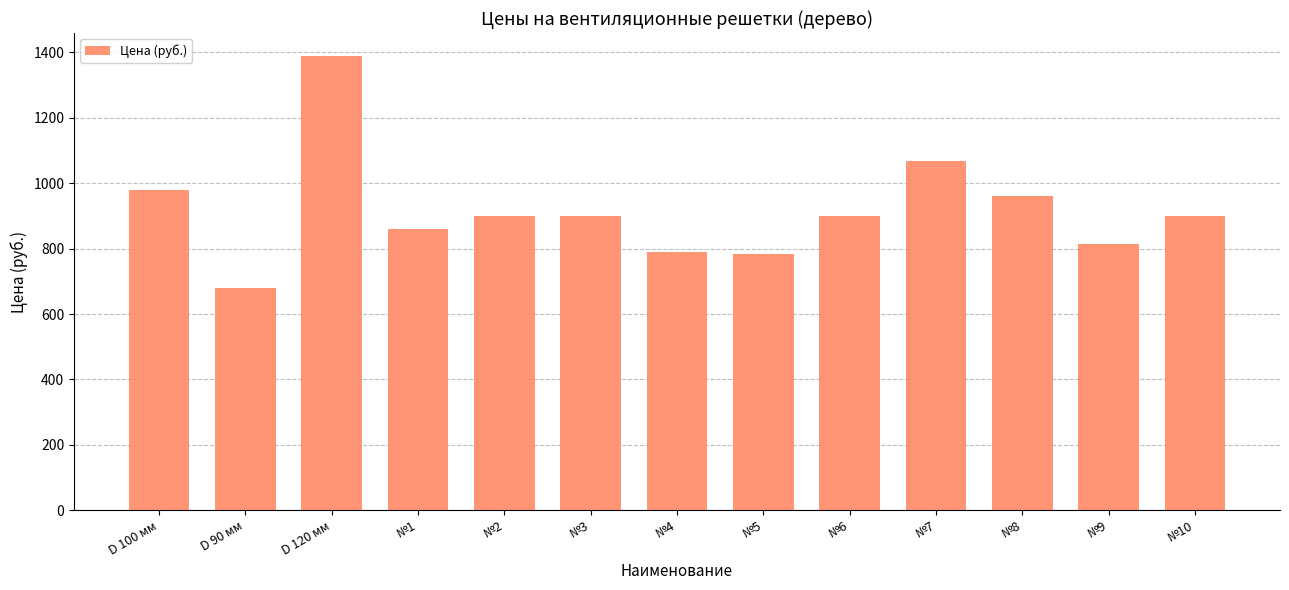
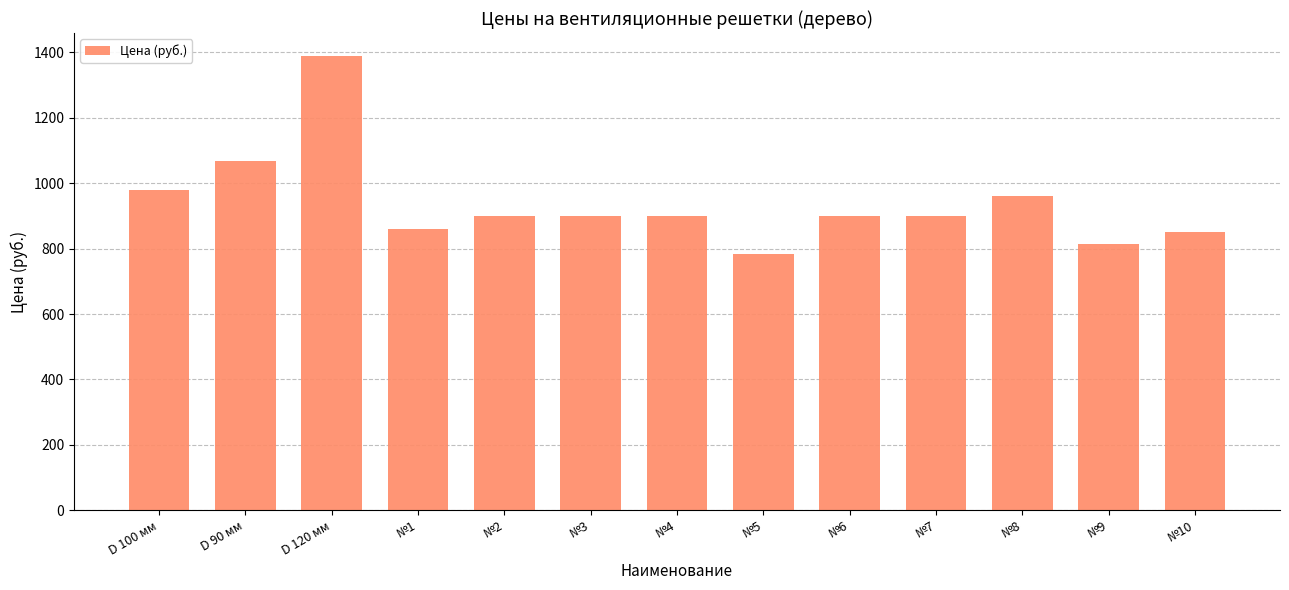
  {
    "D 100 мм": 980,
-   "D 90 мм": 680,
+   "D 90 мм": 1070,
    "D 120 мм": 1390,
    "№1": 860,
    "№2": 900,
    "№3": 900,
-   "№4": 790,
+   "№4": 900,
    "№5": 780,
    "№6": 900,
-   "№7": 1070,
+   "№7": 900,
    "№8": 960,
    "№9": 810,
-   "№10": 900
+   "№10": 850
  }
